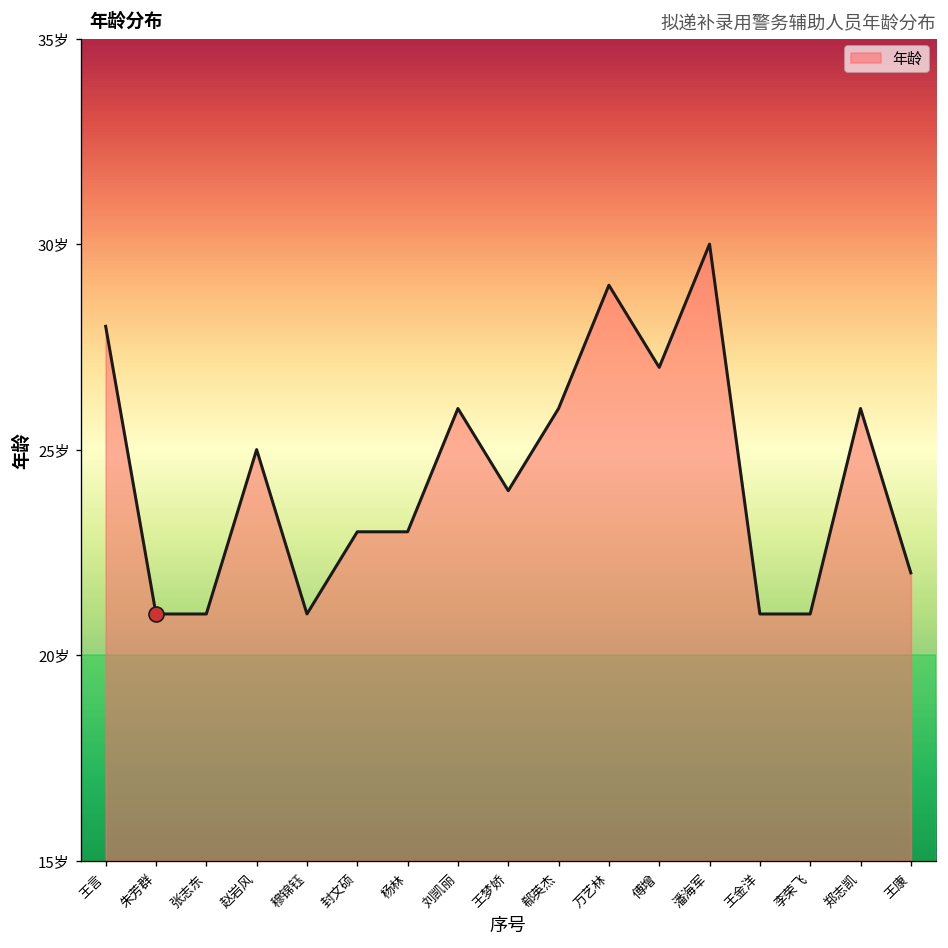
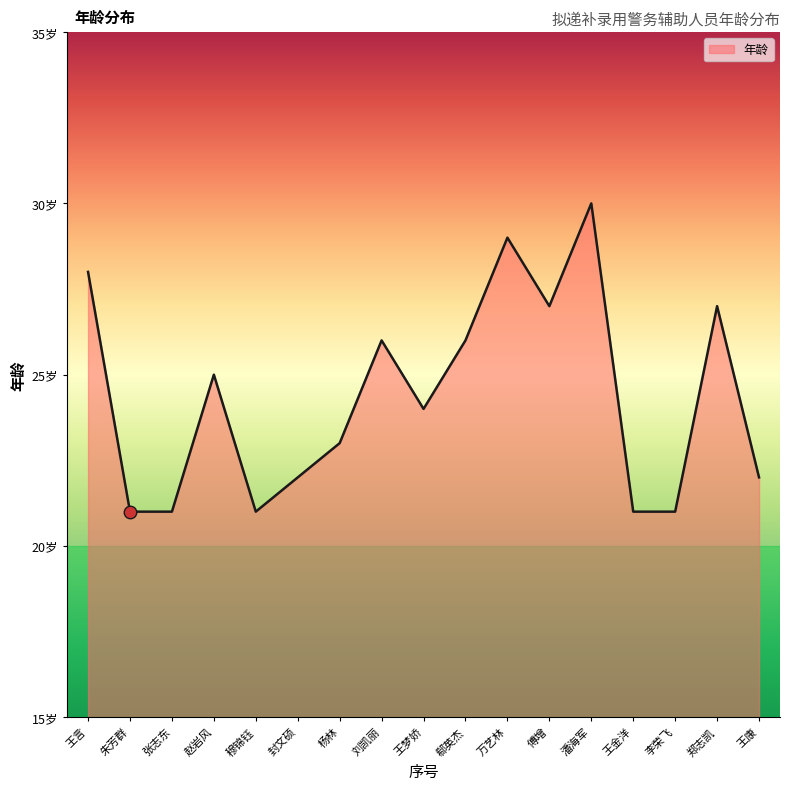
  {
    "年龄": {
      "王言": "28岁",
      "张志东": "21岁",
      "赵岩风": "25岁",
      "穆锦钰": "21岁",
-     "封文硕": "23岁",
+     "封文硕": "22岁",
      "杨林": "23岁",
      "刘凯丽": "26岁",
      "王梦娇": "24岁",
      "郗英杰": "26岁",
      "万艺林": "29岁",
      "傅增": "27岁",
      "潘海军": "30岁",
      "王金洋": "21岁",
      "李荣飞": "21岁",
-     "郑志凯": "26岁",
+     "郑志凯": "27岁",
      "王康": "22岁"
    }
  }
